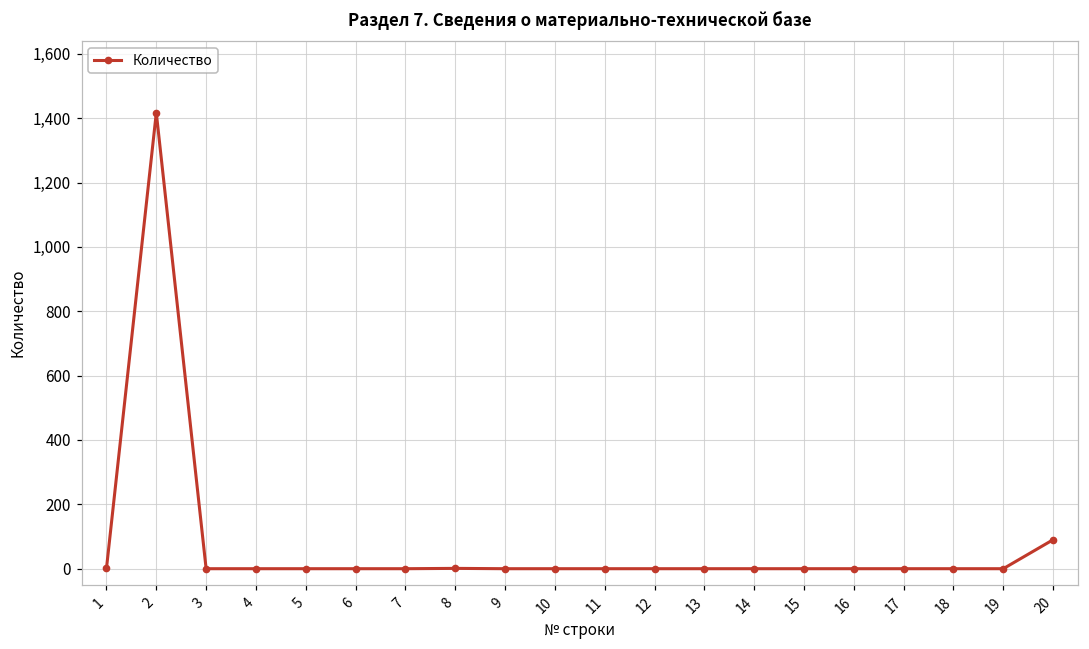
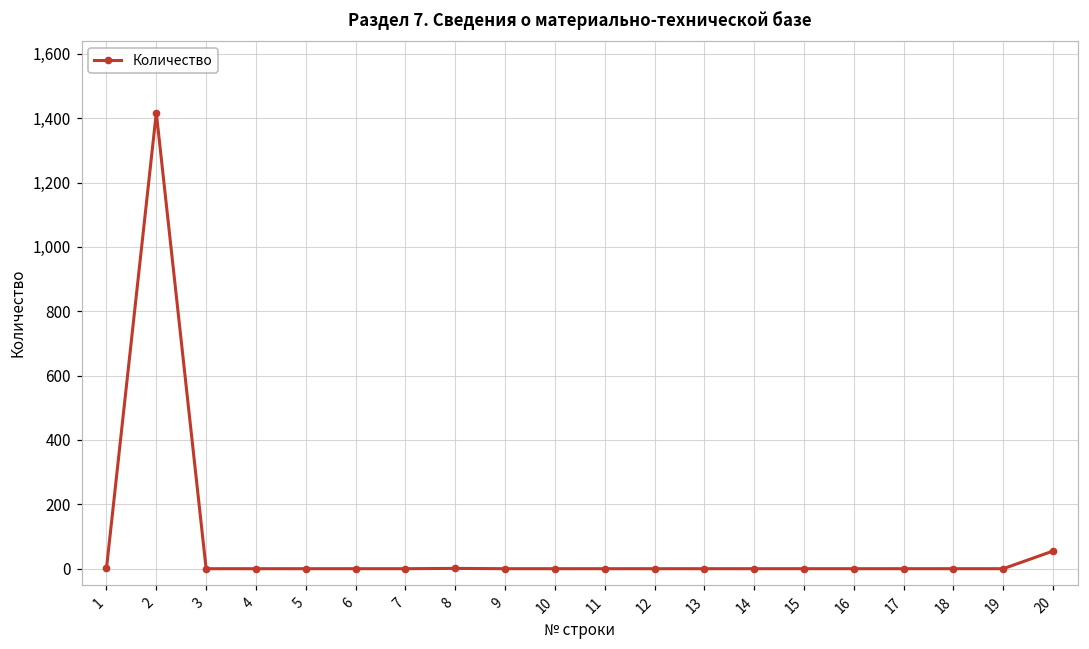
  {
    "1": "0",
    "2": "1,420",
    "3": "0",
    "4": "0",
    "5": "0",
    "6": "0",
    "7": "0",
    "8": "0",
    "9": "0",
    "10": "0",
    "11": "0",
    "12": "0",
    "13": "0",
    "14": "0",
    "15": "0",
    "16": "0",
    "17": "0",
    "18": "0",
    "19": "0",
-   "20": "90"
+   "20": "60"
  }
